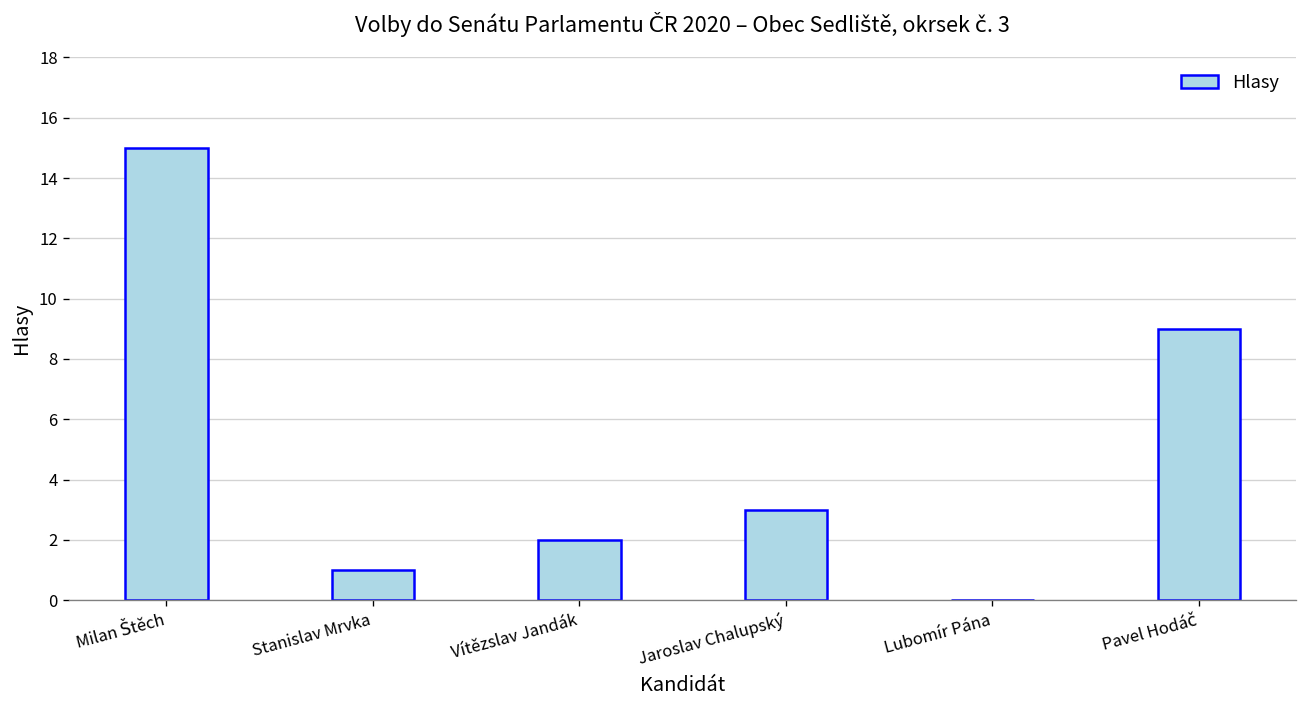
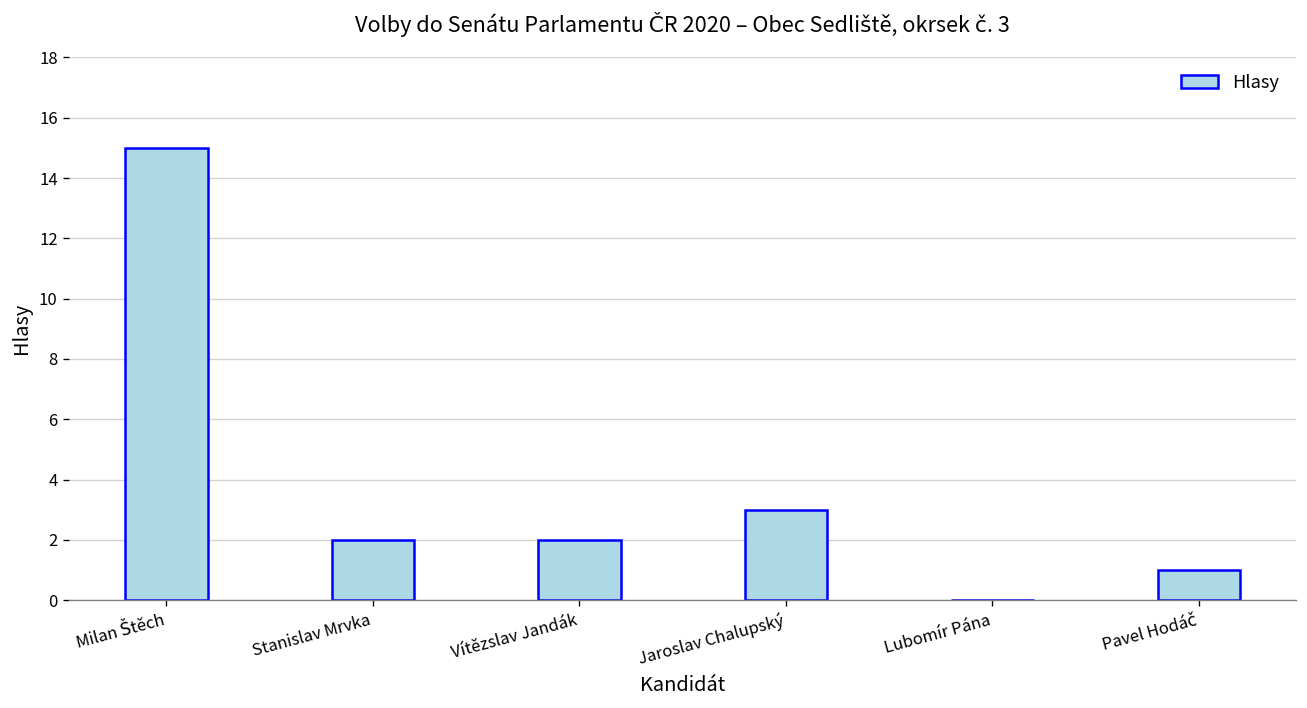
  {
    "Milan Štěch": 15,
-   "Stanislav Mrvka": 1,
+   "Stanislav Mrvka": 2,
    "Vítězslav Jandák": 2,
    "Jaroslav Chalupský": 3,
    "Lubomír Pána": 0,
-   "Pavel Hodáč": 9
+   "Pavel Hodáč": 1
  }
